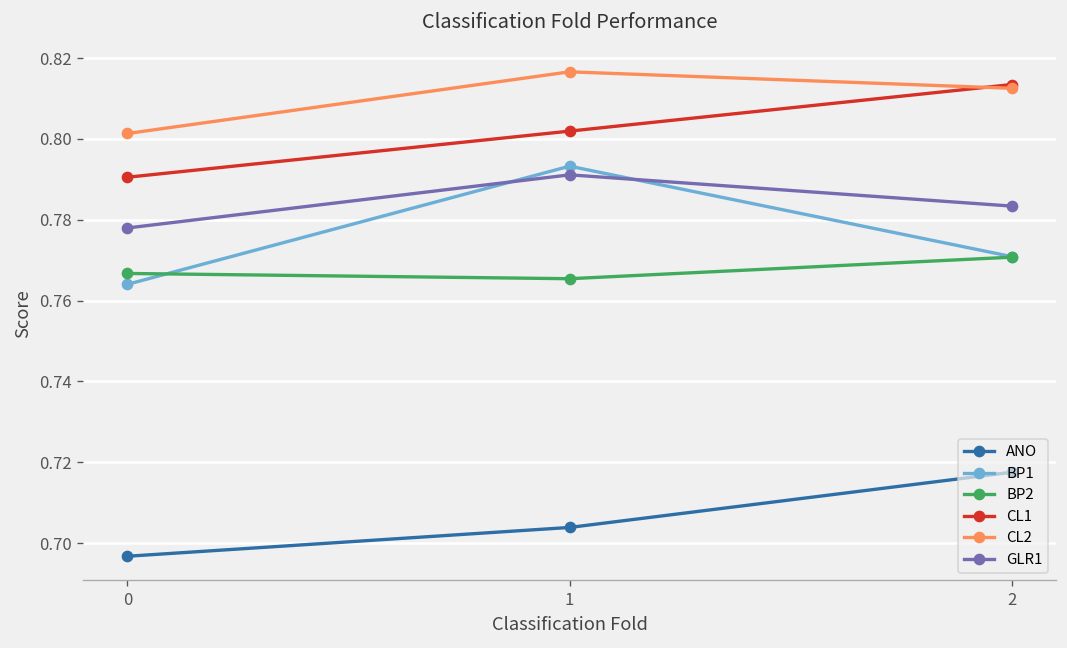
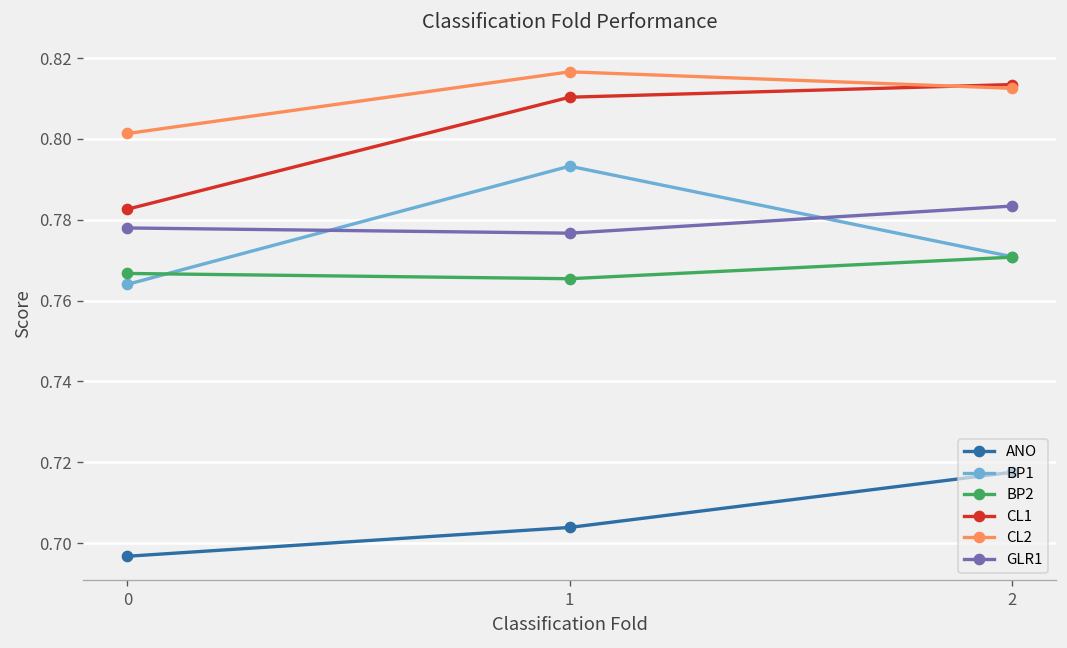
  {
    "ANO": {
      "0": 0.697,
      "1": 0.704
    },
    "BP1": {
      "0": 0.764,
      "1": 0.793
    },
    "BP2": {
      "0": 0.767,
      "1": 0.765
    },
    "CL1": {
-     "0": 0.791,
-     "1": 0.802,
+     "0": 0.783,
+     "1": 0.810,
      "2": 0.813
    },
    "CL2": {
      "0": 0.801,
      "1": 0.817,
      "2": 0.813
    },
    "GLR1": {
      "0": 0.778,
-     "1": 0.791,
+     "1": 0.777,
      "2": 0.783
    }
  }
